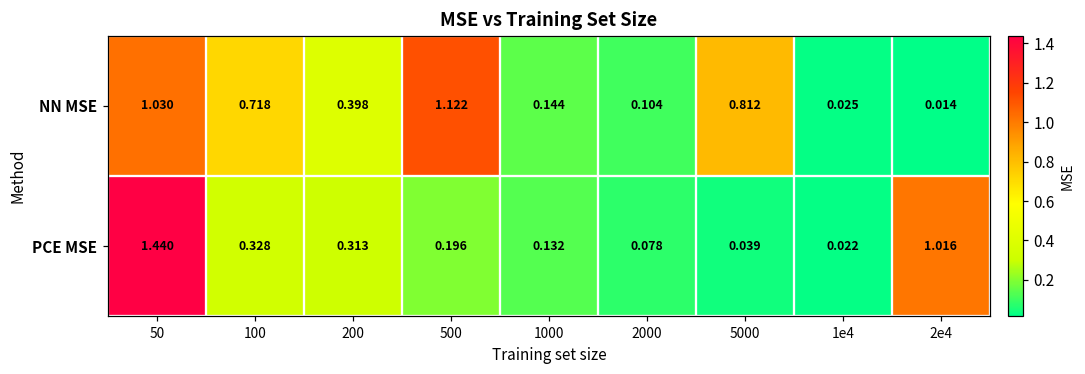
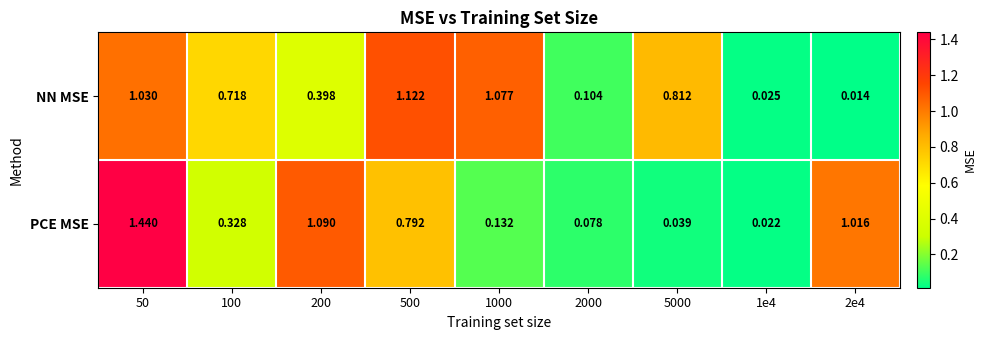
  {
    "NN MSE": {
      "50": 1.030,
      "100": 0.718,
      "200": 0.398,
      "500": 1.122,
-     "1000": 0.144,
+     "1000": 1.077,
      "2000": 0.104,
      "5000": 0.812,
      "1e4": 0.025,
      "2e4": 0.014
    },
    "PCE MSE": {
      "50": 1.440,
      "100": 0.328,
-     "200": 0.313,
-     "500": 0.196,
+     "200": 1.090,
+     "500": 0.792,
      "1000": 0.132,
      "2000": 0.078,
      "5000": 0.039,
      "1e4": 0.022,
      "2e4": 1.016
    }
  }
